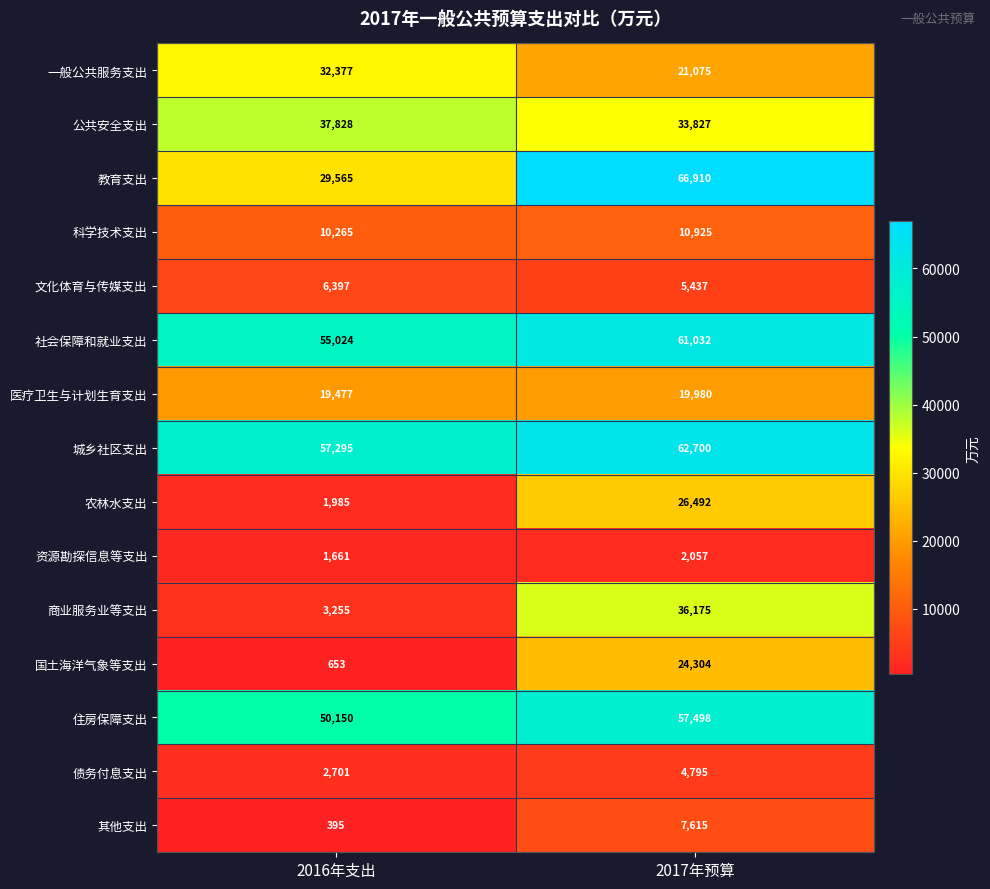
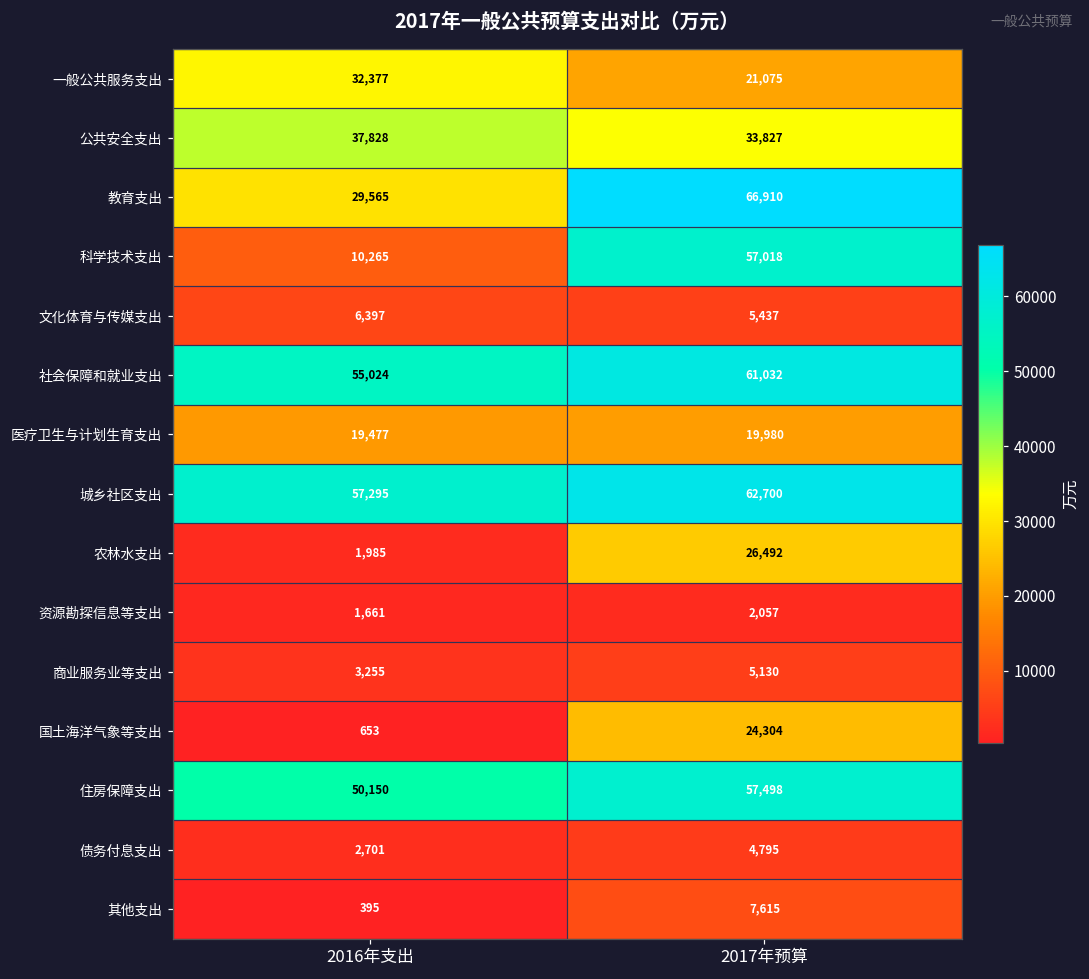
  {
    "一般公共服务支出": {
      "2016年支出": "32,377",
      "2017年预算": "21,075"
    },
    "公共安全支出": {
      "2016年支出": "37,828",
      "2017年预算": "33,827"
    },
    "教育支出": {
      "2016年支出": "29,565",
      "2017年预算": "66,910"
    },
    "科学技术支出": {
      "2016年支出": "10,265",
-     "2017年预算": "10,925"
+     "2017年预算": "57,018"
    },
    "文化体育与传媒支出": {
      "2016年支出": "6,397",
      "2017年预算": "5,437"
    },
    "社会保障和就业支出": {
      "2016年支出": "55,024",
      "2017年预算": "61,032"
    },
    "医疗卫生与计划生育支出": {
      "2016年支出": "19,477",
      "2017年预算": "19,980"
    },
    "城乡社区支出": {
      "2016年支出": "57,295",
      "2017年预算": "62,700"
    },
    "农林水支出": {
      "2016年支出": "1,985",
      "2017年预算": "26,492"
    },
    "资源勘探信息等支出": {
      "2016年支出": "1,661",
      "2017年预算": "2,057"
    },
    "商业服务业等支出": {
      "2016年支出": "3,255",
-     "2017年预算": "36,175"
+     "2017年预算": "5,130"
    },
    "国土海洋气象等支出": {
      "2016年支出": "653",
      "2017年预算": "24,304"
    },
    "住房保障支出": {
      "2016年支出": "50,150",
      "2017年预算": "57,498"
    },
    "债务付息支出": {
      "2016年支出": "2,701",
      "2017年预算": "4,795"
    },
    "其他支出": {
      "2016年支出": "395",
      "2017年预算": "7,615"
    }
  }
